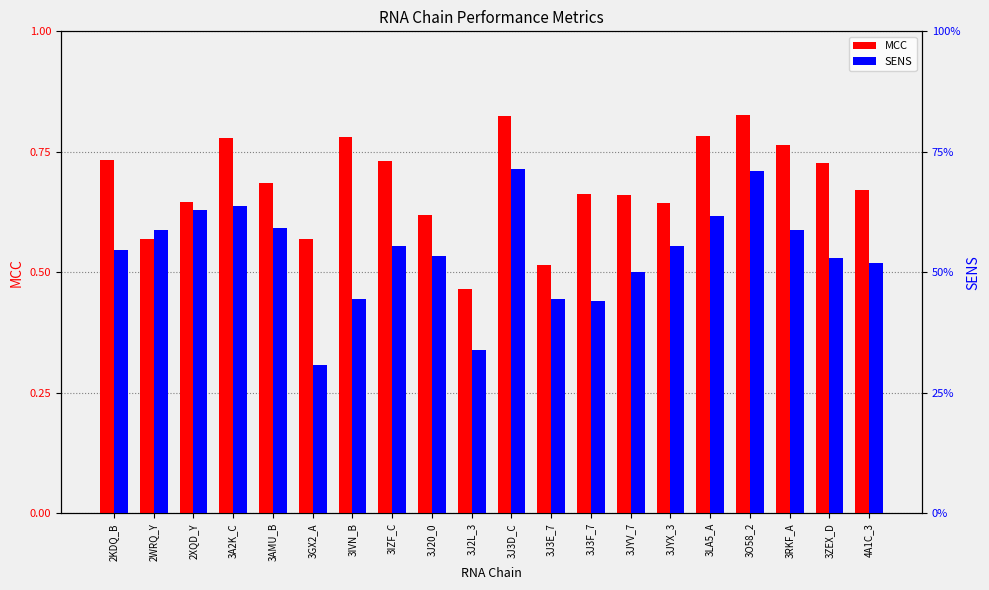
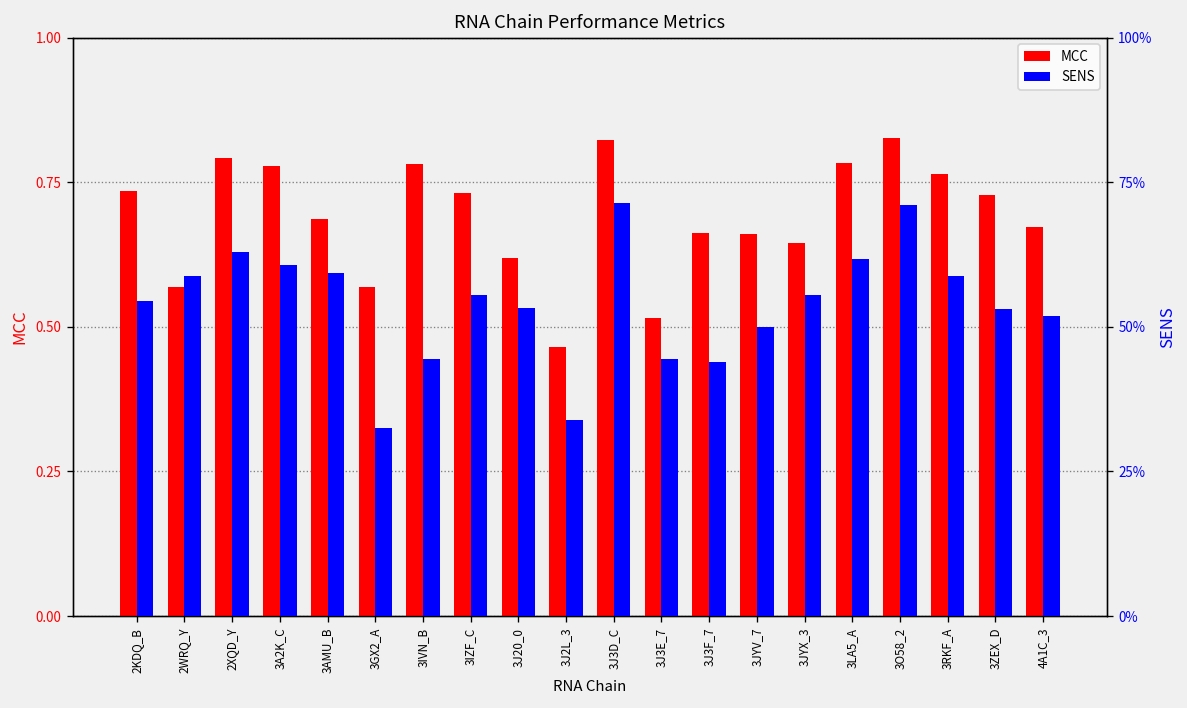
  {
    "MCC": {
      "2KDQ_B": "0.73",
      "2WRQ_Y": "0.57",
-     "2XQD_Y": "0.65",
+     "2XQD_Y": "0.79",
      "3A2K_C": "0.78",
      "3AMU_B": "0.69",
      "3GX2_A": "0.57",
      "3IVN_B": "0.78",
      "3IZF_C": "0.73",
      "3J20_0": "0.62",
      "3J2L_3": "0.46",
      "3J3D_C": "0.82",
      "3J3E_7": "0.52",
      "3J3F_7": "0.66",
      "3JYV_7": "0.66",
      "3JYX_3": "0.64",
      "3LA5_A": "0.78",
      "3O58_2": "0.83",
      "3RKF_A": "0.76",
      "3ZEX_D": "0.73",
      "4A1C_3": "0.67"
    },
    "SENS": {
      "2KDQ_B": "55%",
      "2WRQ_Y": "59%",
      "2XQD_Y": "63%",
-     "3A2K_C": "64%",
+     "3A2K_C": "61%",
      "3AMU_B": "59%",
-     "3GX2_A": "31%",
+     "3GX2_A": "33%",
      "3IVN_B": "44%",
      "3IZF_C": "56%",
      "3J20_0": "53%",
      "3J2L_3": "34%",
      "3J3D_C": "71%",
      "3J3E_7": "44%",
      "3J3F_7": "44%",
      "3JYV_7": "50%",
      "3JYX_3": "56%",
      "3LA5_A": "62%",
      "3O58_2": "71%",
      "3RKF_A": "59%",
      "3ZEX_D": "53%",
      "4A1C_3": "52%"
    }
  }
